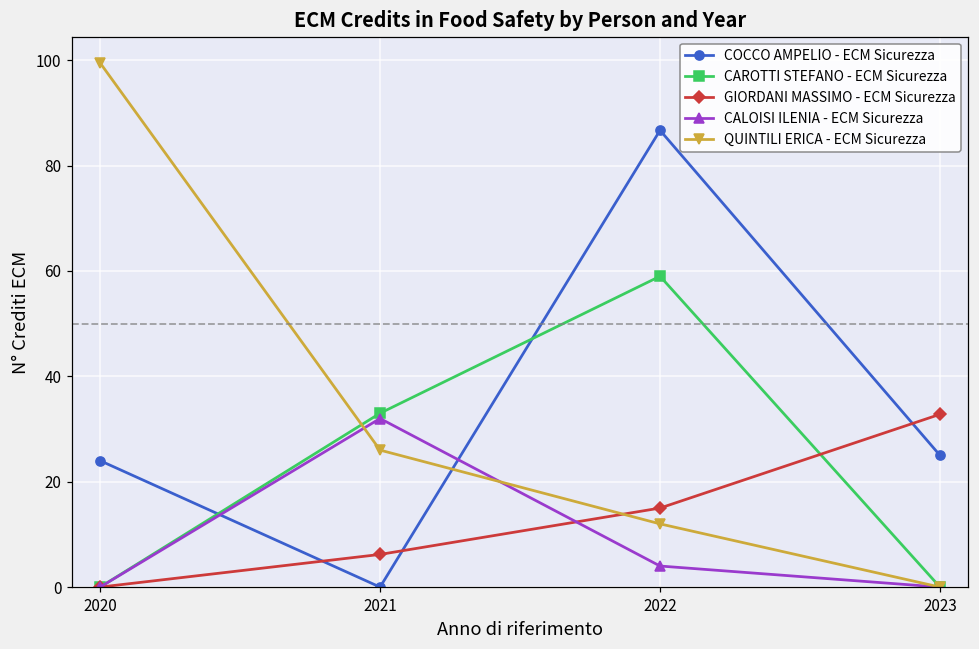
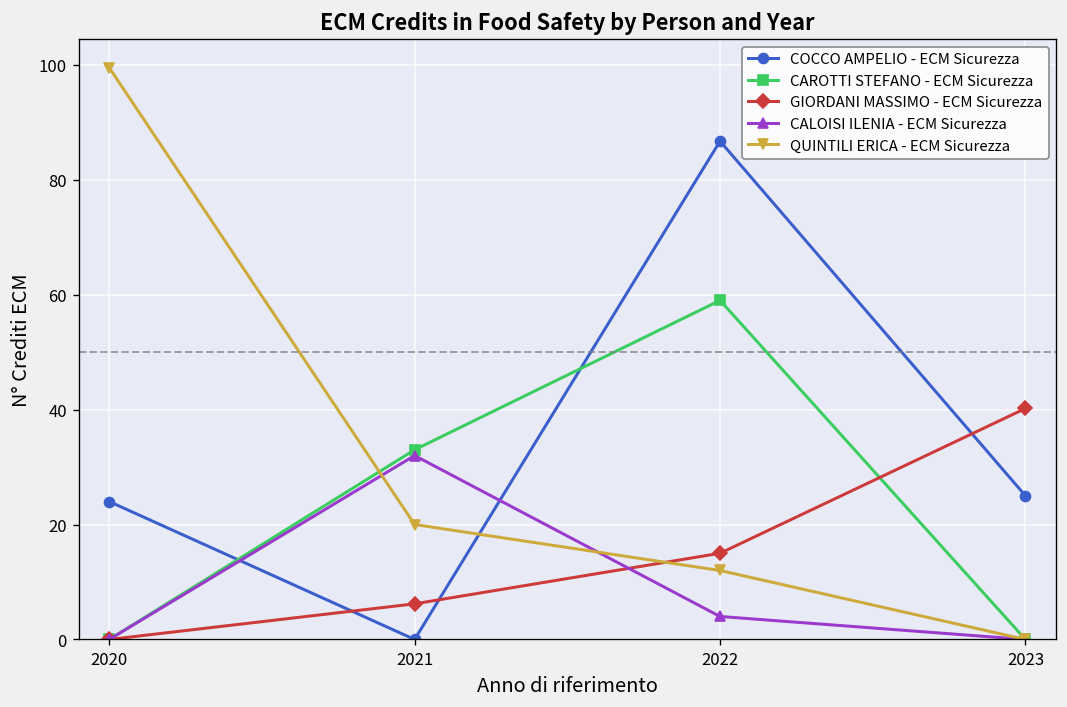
  {
    "COCCO AMPELIO - ECM Sicurezza": {
      "2020": 24,
      "2021": 0,
      "2022": 87,
      "2023": 25
    },
    "CAROTTI STEFANO - ECM Sicurezza": {
      "2021": 33,
      "2022": 59
    },
    "GIORDANI MASSIMO - ECM Sicurezza": {
      "2021": 6,
      "2022": 15,
-     "2023": 33
+     "2023": 40
    },
    "CALOISI ILENIA - ECM Sicurezza": {
      "2021": 32,
      "2022": 4
    },
    "QUINTILI ERICA - ECM Sicurezza": {
      "2020": 100,
-     "2021": 26,
+     "2021": 20,
      "2022": 12
    }
  }
